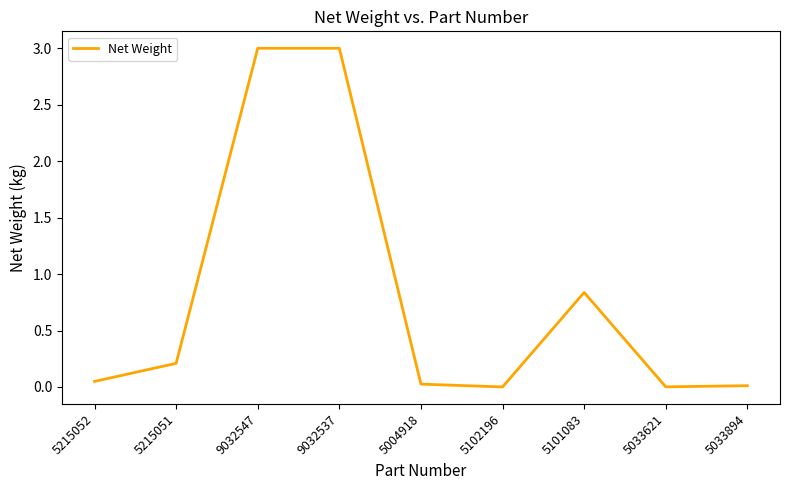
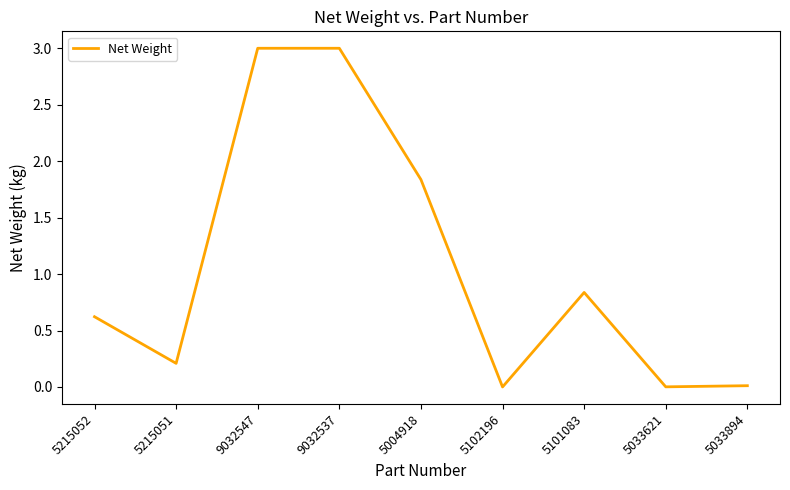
  {
-   "5215052": 0.05,
+   "5215052": 0.62,
    "5215051": 0.21,
    "9032547": 3.00,
    "9032537": 3.00,
-   "5004918": 0.03,
+   "5004918": 1.84,
    "5102196": 0.00,
    "5101083": 0.84,
    "5033621": 0.00,
    "5033894": 0.01
  }
